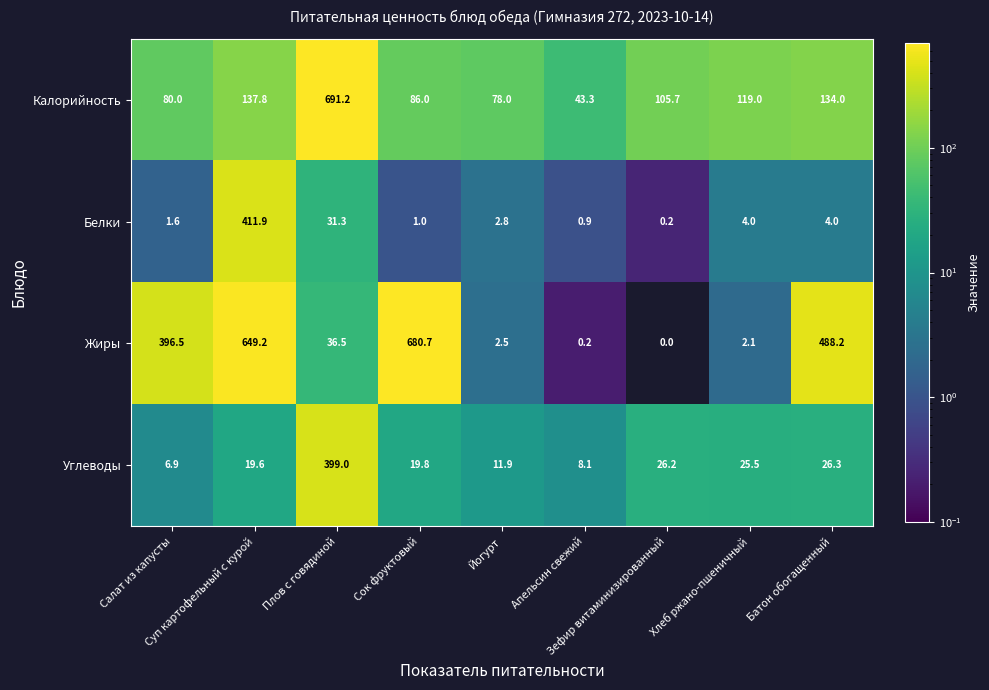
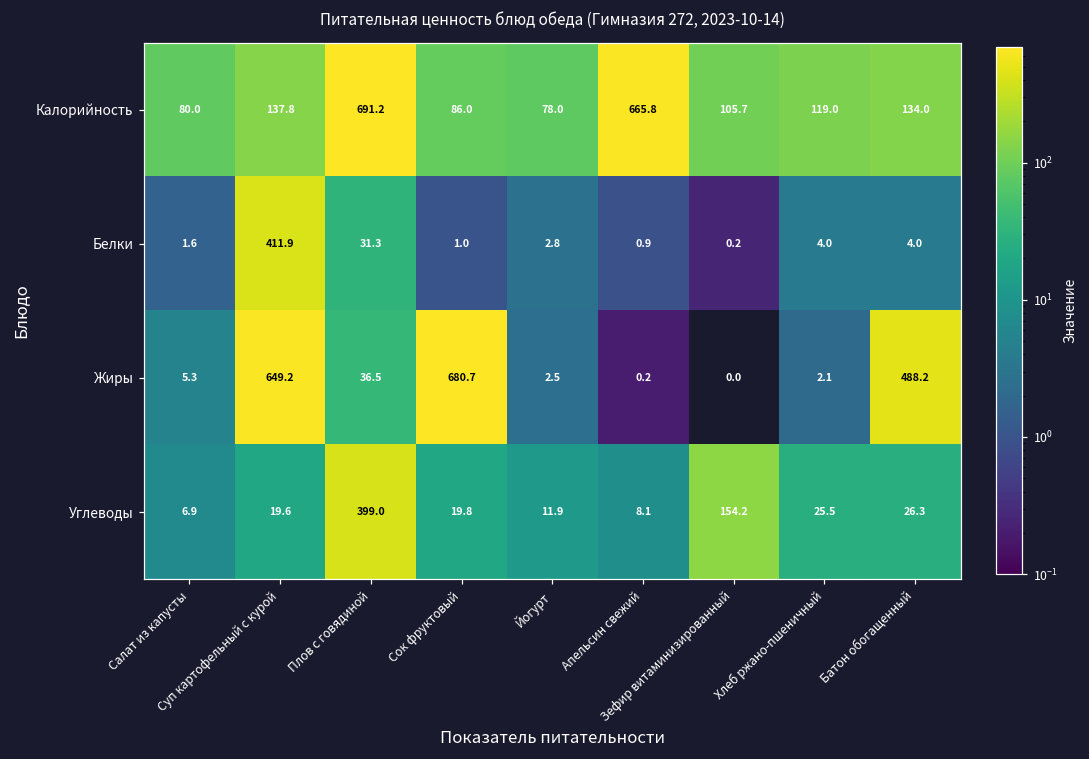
  {
    "Калорийность": {
      "Салат из капусты": 80.0,
      "Суп картофельный с курой": 137.8,
      "Плов с говядиной": 691.2,
      "Сок фруктовый": 86.0,
      "Йогурт": 78.0,
-     "Апельсин свежий": 43.3,
+     "Апельсин свежий": 665.8,
      "Зефир витаминизированный": 105.7,
      "Хлеб ржано-пшеничный": 119.0,
      "Батон обогащенный": 134.0
    },
    "Белки": {
      "Салат из капусты": 1.6,
      "Суп картофельный с курой": 411.9,
      "Плов с говядиной": 31.3,
      "Сок фруктовый": 1.0,
      "Йогурт": 2.8,
      "Апельсин свежий": 0.9,
      "Зефир витаминизированный": 0.2,
      "Хлеб ржано-пшеничный": 4.0,
      "Батон обогащенный": 4.0
    },
    "Жиры": {
-     "Салат из капусты": 396.5,
+     "Салат из капусты": 5.3,
      "Суп картофельный с курой": 649.2,
      "Плов с говядиной": 36.5,
      "Сок фруктовый": 680.7,
      "Йогурт": 2.5,
      "Апельсин свежий": 0.2,
      "Зефир витаминизированный": 0.0,
      "Хлеб ржано-пшеничный": 2.1,
      "Батон обогащенный": 488.2
    },
    "Углеводы": {
      "Салат из капусты": 6.9,
      "Суп картофельный с курой": 19.6,
      "Плов с говядиной": 399.0,
      "Сок фруктовый": 19.8,
      "Йогурт": 11.9,
      "Апельсин свежий": 8.1,
-     "Зефир витаминизированный": 26.2,
+     "Зефир витаминизированный": 154.2,
      "Хлеб ржано-пшеничный": 25.5,
      "Батон обогащенный": 26.3
    }
  }
